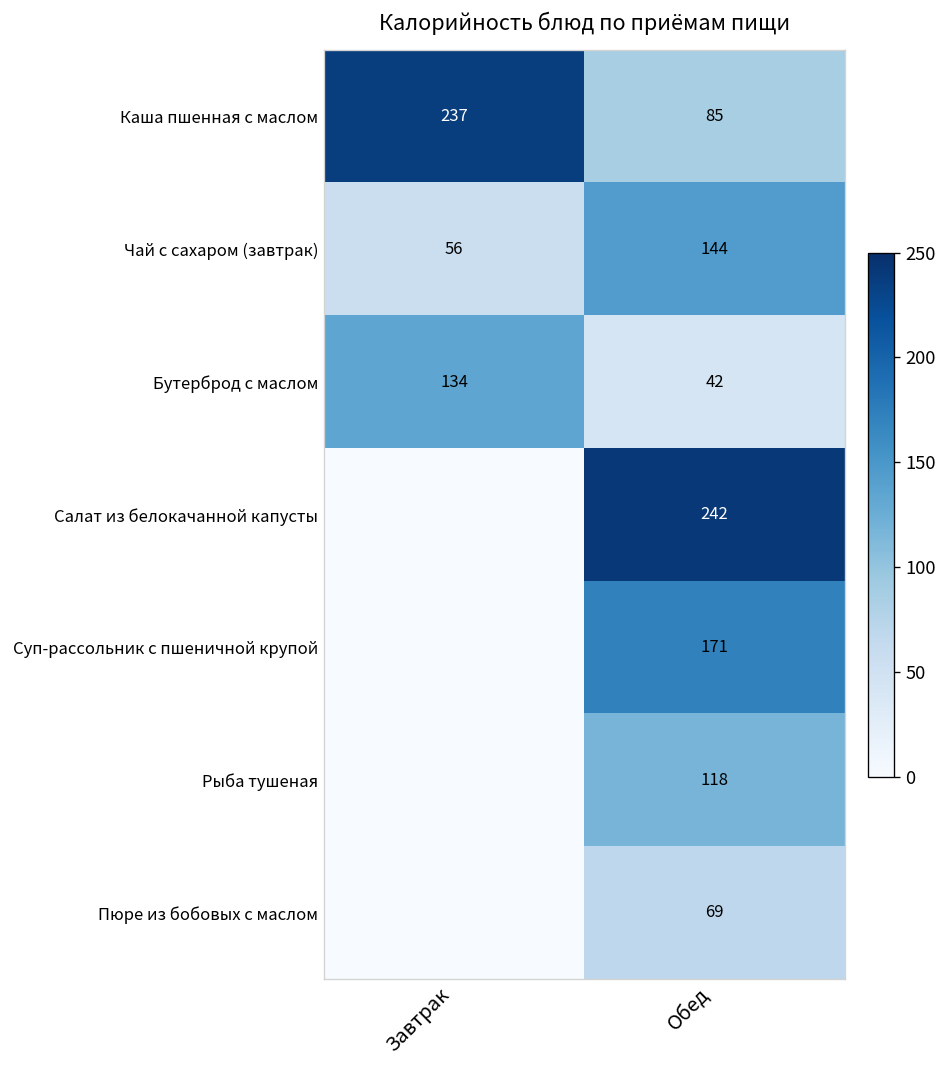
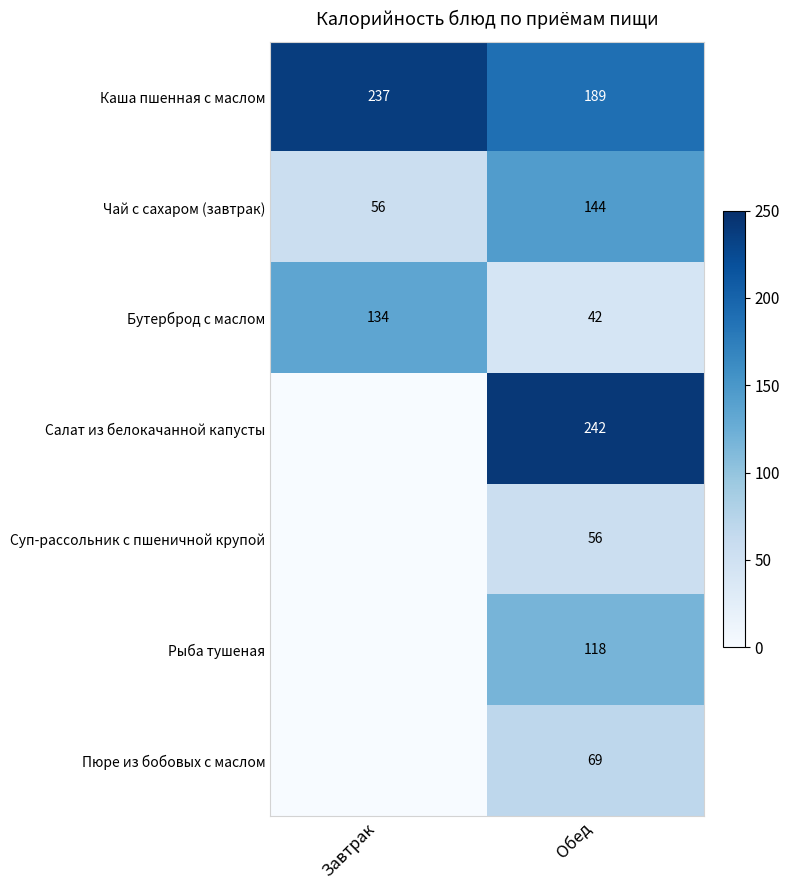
  {
    "Каша пшенная с маслом": {
      "Завтрак": 237,
-     "Обед": 85
+     "Обед": 189
    },
    "Чай с сахаром (завтрак)": {
      "Завтрак": 56,
      "Обед": 144
    },
    "Бутерброд с маслом": {
      "Завтрак": 134,
      "Обед": 42
    },
    "Салат из белокачанной капусты": {
      "Обед": 242
    },
    "Суп-рассольник с пшеничной крупой": {
-     "Обед": 171
+     "Обед": 56
    },
    "Рыба тушеная": {
      "Обед": 118
    },
    "Пюре из бобовых с маслом": {
      "Обед": 69
    }
  }
